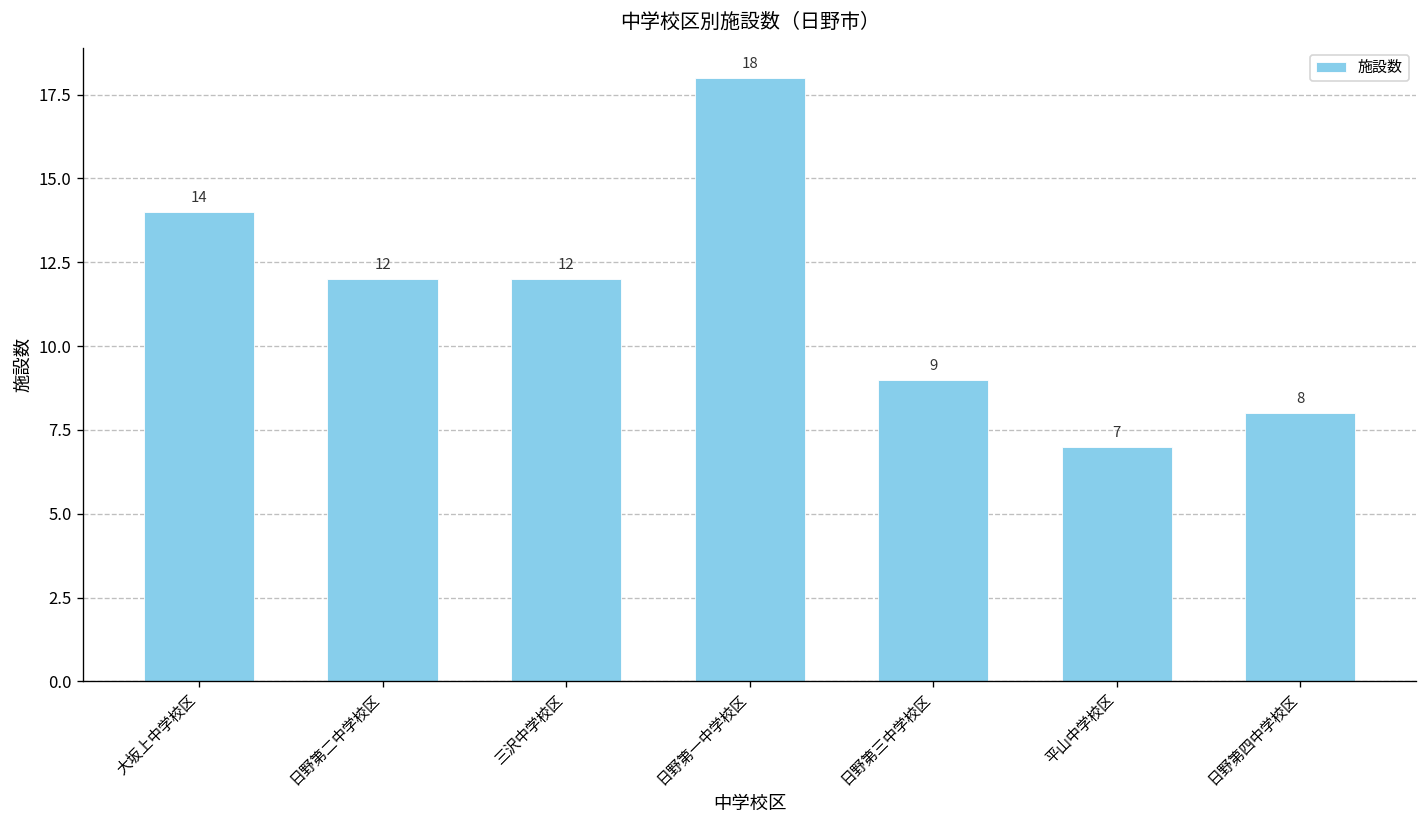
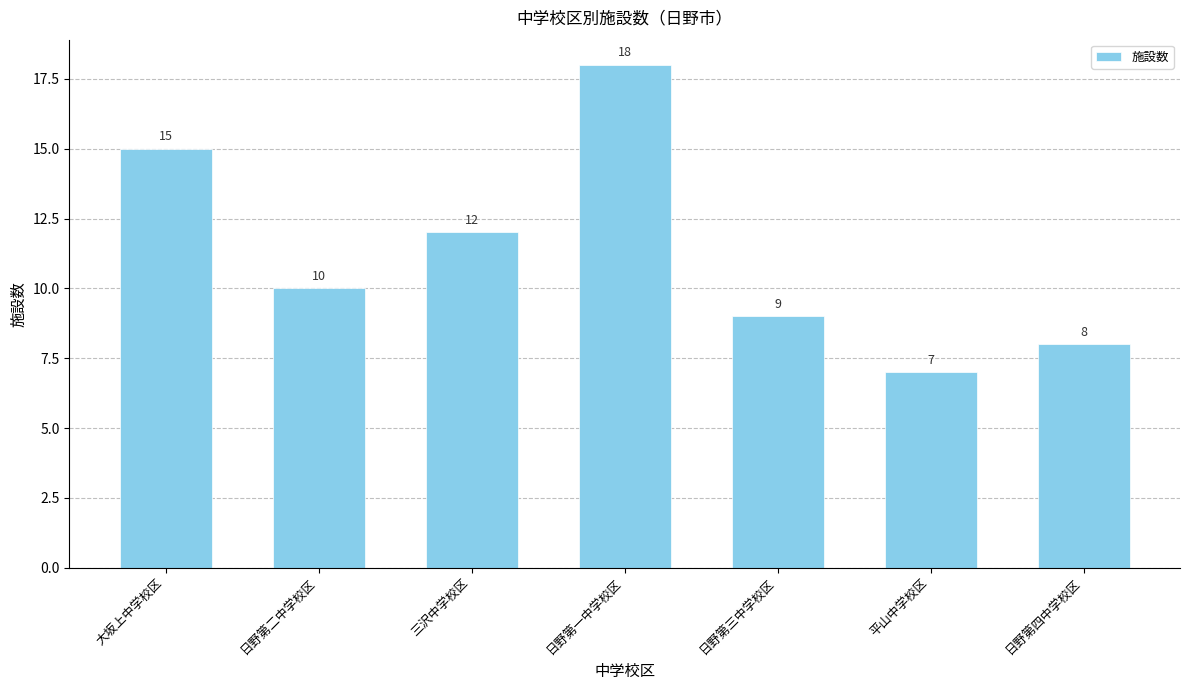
  {
-   "大坂上中学校区": 14,
-   "日野第二中学校区": 12,
+   "大坂上中学校区": 15,
+   "日野第二中学校区": 10,
    "三沢中学校区": 12,
    "日野第一中学校区": 18,
    "日野第三中学校区": 9,
    "平山中学校区": 7,
    "日野第四中学校区": 8
  }
